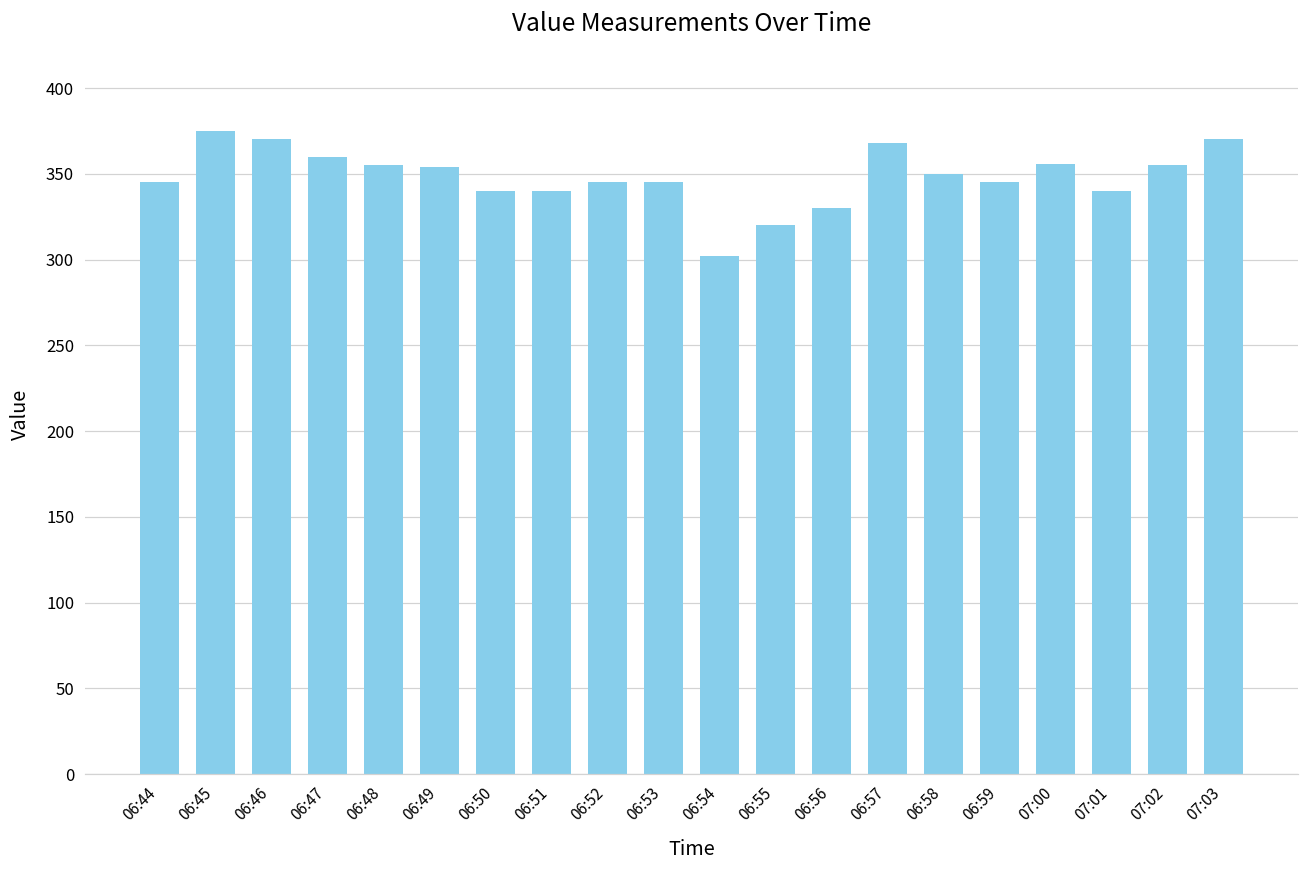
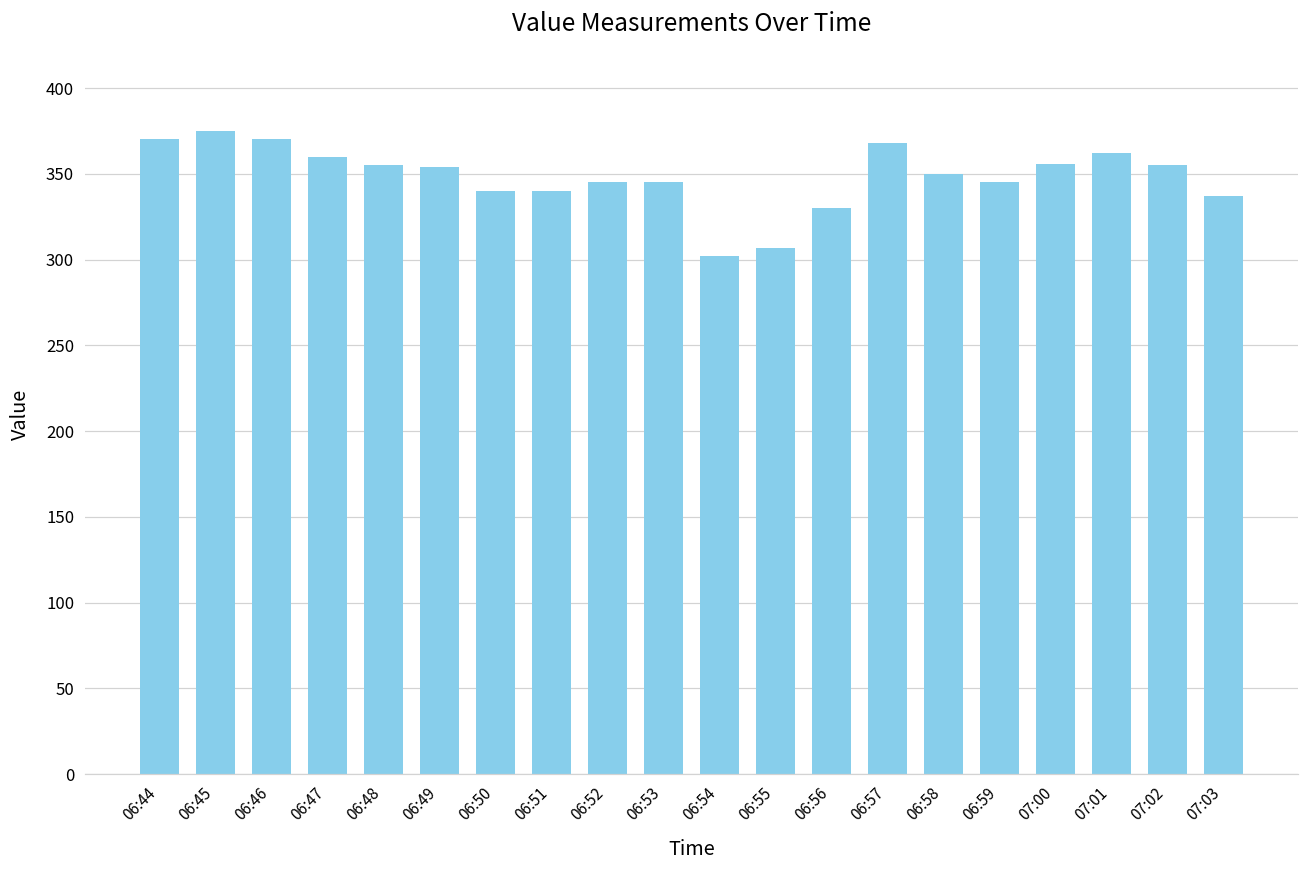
  {
-   "06:44": 345,
+   "06:44": 370,
    "06:45": 375,
    "06:46": 370,
    "06:47": 360,
    "06:48": 355,
    "06:49": 354,
    "06:50": 340,
    "06:51": 340,
    "06:52": 345,
    "06:53": 345,
    "06:54": 302,
-   "06:55": 320,
+   "06:55": 307,
    "06:56": 330,
    "06:57": 368,
    "06:58": 350,
    "06:59": 345,
    "07:00": 356,
-   "07:01": 340,
+   "07:01": 362,
    "07:02": 355,
-   "07:03": 370
+   "07:03": 337
  }
